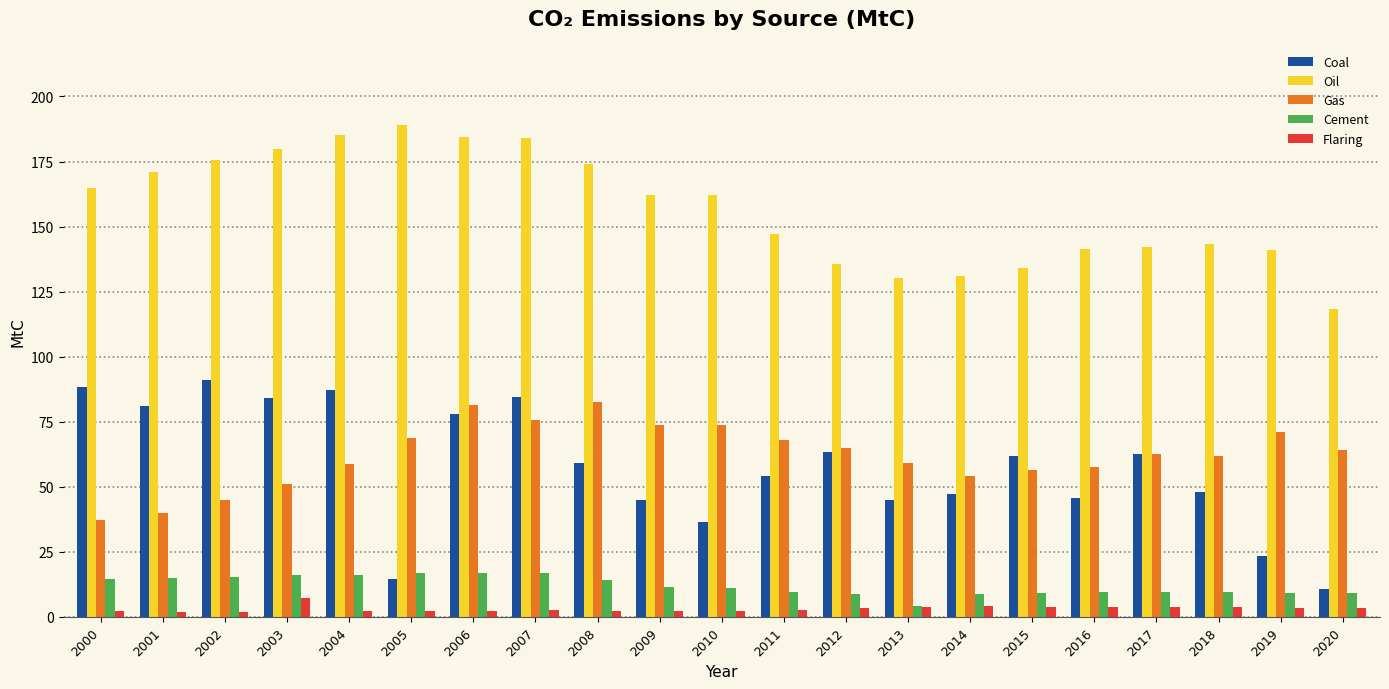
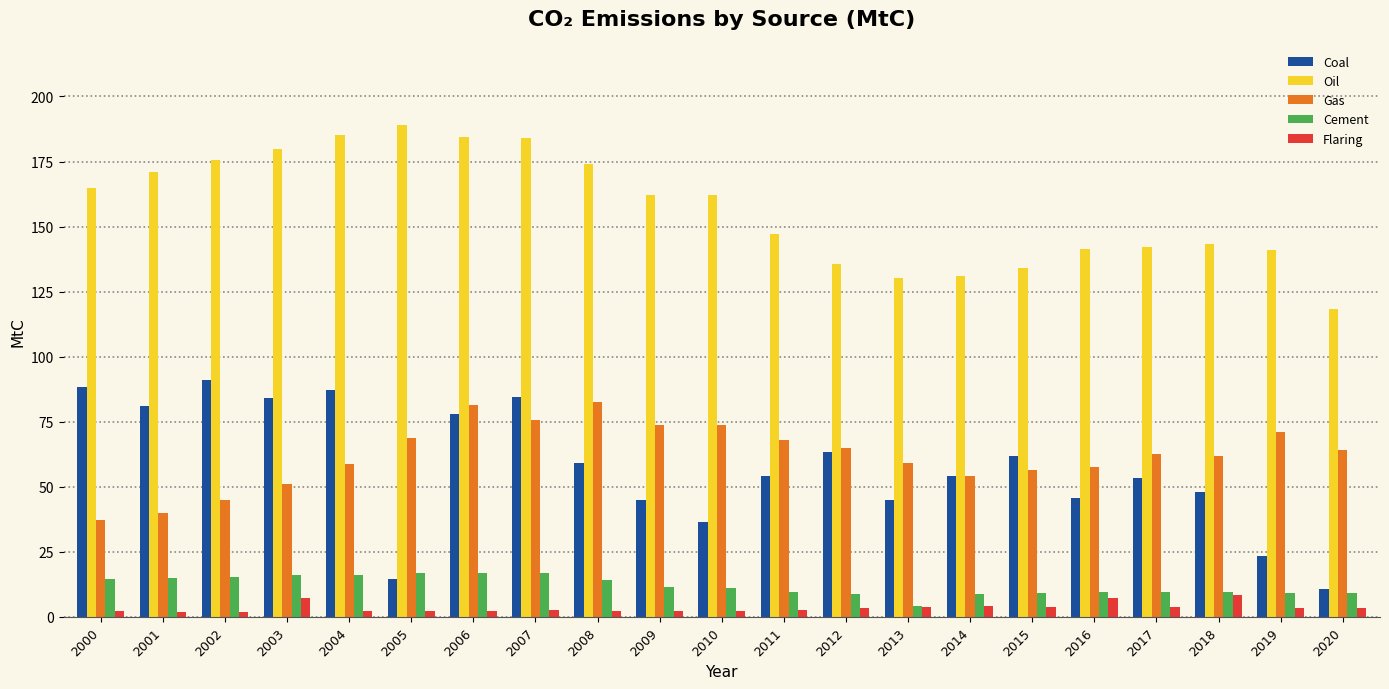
  {
    "Coal": {
      "2000": 88,
      "2001": 81,
      "2002": 91,
      "2003": 84,
      "2004": 87,
      "2005": 15,
      "2006": 78,
      "2007": 85,
      "2008": 59,
      "2009": 45,
      "2010": 36,
      "2011": 54,
      "2012": 63,
      "2013": 45,
-     "2014": 47,
+     "2014": 54,
      "2015": 62,
      "2016": 46,
-     "2017": 63,
+     "2017": 54,
      "2018": 48,
      "2019": 24,
      "2020": 11
    },
    "Oil": {
      "2000": 165,
      "2001": 171,
      "2002": 175,
      "2003": 180,
      "2004": 185,
      "2005": 189,
      "2006": 185,
      "2007": 184,
      "2008": 174,
      "2009": 162,
      "2010": 162,
      "2011": 147,
      "2012": 136,
      "2013": 130,
      "2014": 131,
      "2015": 134,
      "2016": 142,
      "2017": 142,
      "2018": 143,
      "2019": 141,
      "2020": 118
    },
    "Gas": {
      "2000": 37,
      "2001": 40,
      "2002": 45,
      "2003": 51,
      "2004": 59,
      "2005": 69,
      "2006": 81,
      "2007": 76,
      "2008": 83,
      "2009": 74,
      "2010": 74,
      "2011": 68,
      "2012": 65,
      "2013": 59,
      "2014": 54,
      "2015": 57,
      "2016": 58,
      "2017": 63,
      "2018": 62,
      "2019": 71,
      "2020": 64
    },
    "Cement": {
      "2000": 15,
      "2001": 15,
      "2002": 16,
      "2003": 16,
      "2004": 16,
      "2005": 17,
      "2006": 17,
      "2007": 17,
      "2008": 14,
      "2009": 11,
      "2010": 11,
      "2011": 10,
      "2012": 9,
      "2013": 4,
      "2014": 9,
      "2015": 9,
      "2016": 9,
      "2017": 9,
      "2018": 10,
      "2019": 9,
      "2020": 9
    },
    "Flaring": {
      "2000": 2,
      "2001": 2,
      "2002": 2,
      "2003": 7,
      "2004": 2,
      "2005": 2,
      "2006": 2,
      "2007": 3,
      "2008": 2,
      "2009": 2,
      "2010": 2,
      "2011": 3,
      "2012": 3,
      "2013": 4,
      "2014": 4,
      "2015": 4,
-     "2016": 4,
+     "2016": 7,
      "2017": 4,
-     "2018": 4,
+     "2018": 8,
      "2019": 4,
      "2020": 4
    }
  }
